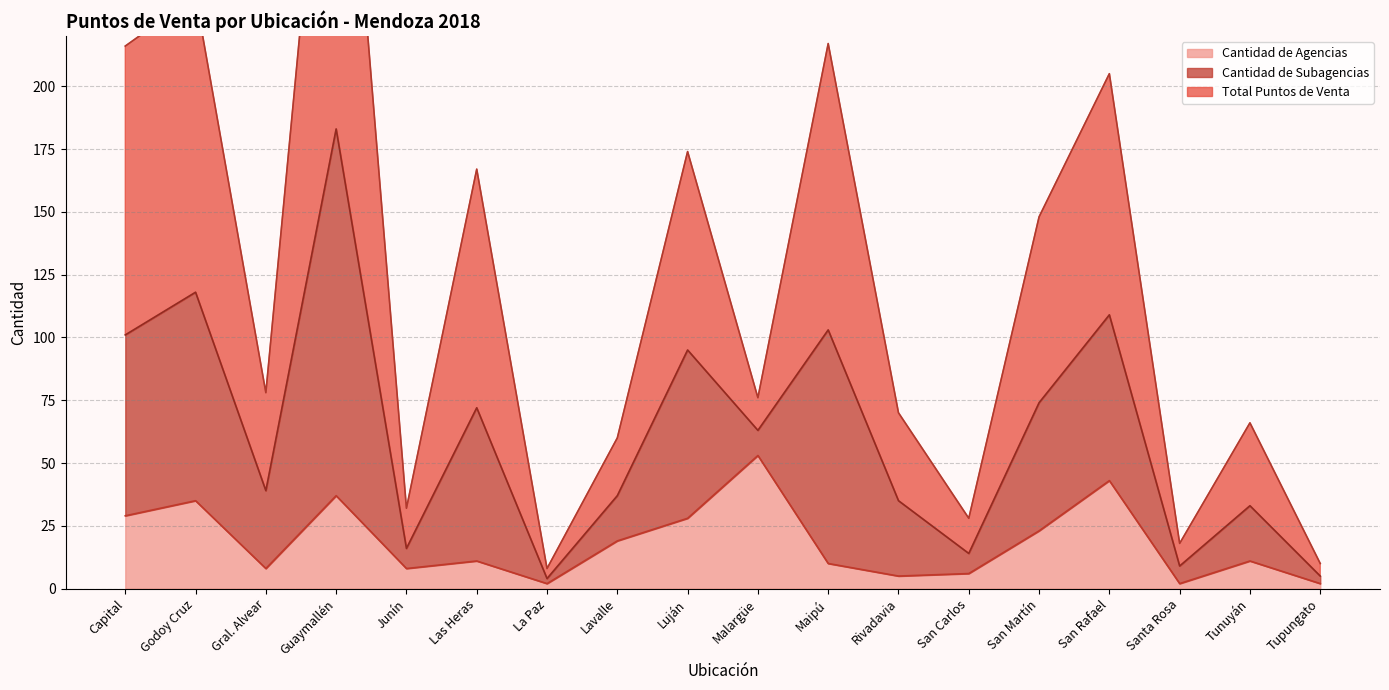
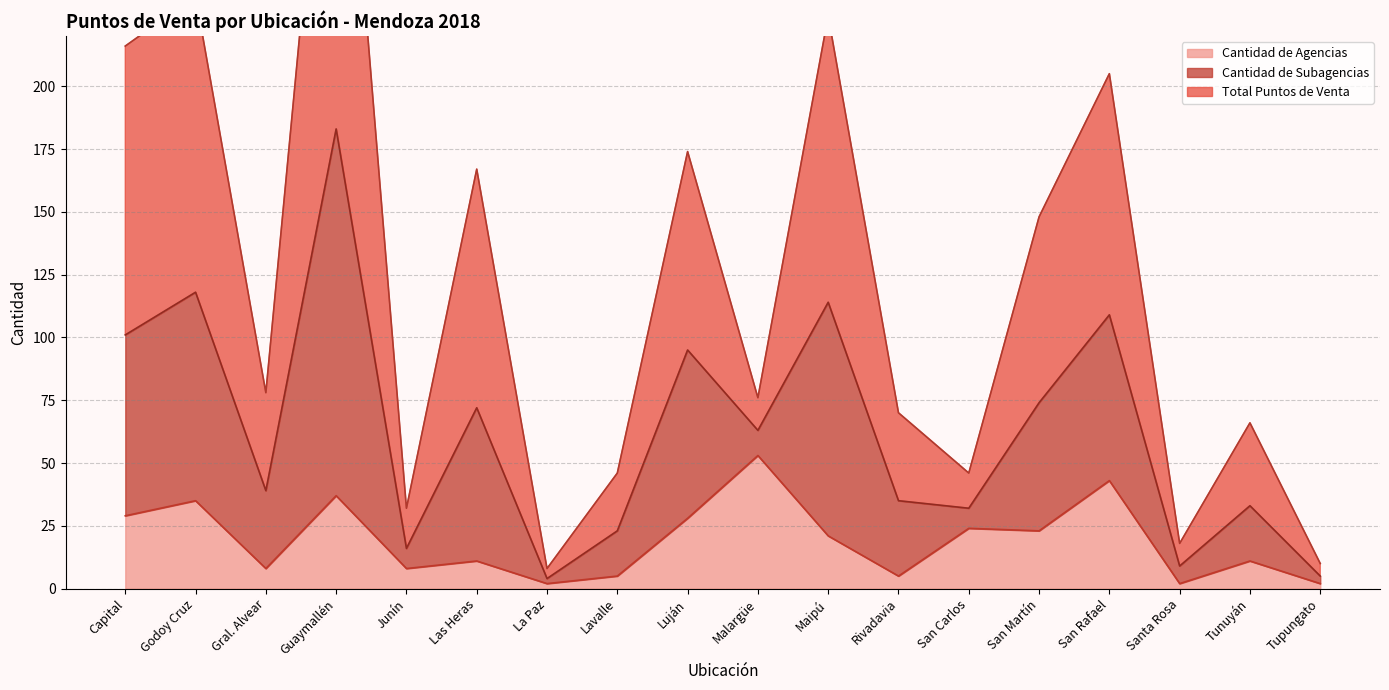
  {
    "Cantidad de Agencias": {
      "Capital": 29,
      "Godoy Cruz": 35,
      "Gral. Alvear": 8,
      "Guaymallén": 37,
      "Junín": 8,
      "Las Heras": 11,
      "La Paz": 2,
-     "Lavalle": 19,
+     "Lavalle": 5,
      "Luján": 28,
      "Malargüe": 53,
-     "Maipú": 10,
+     "Maipú": 21,
      "Rivadavia": 5,
-     "San Carlos": 6,
+     "San Carlos": 24,
      "San Martín": 23,
      "San Rafael": 43,
      "Santa Rosa": 2,
      "Tunuyán": 11,
      "Tupungato": 2
    }
  }
